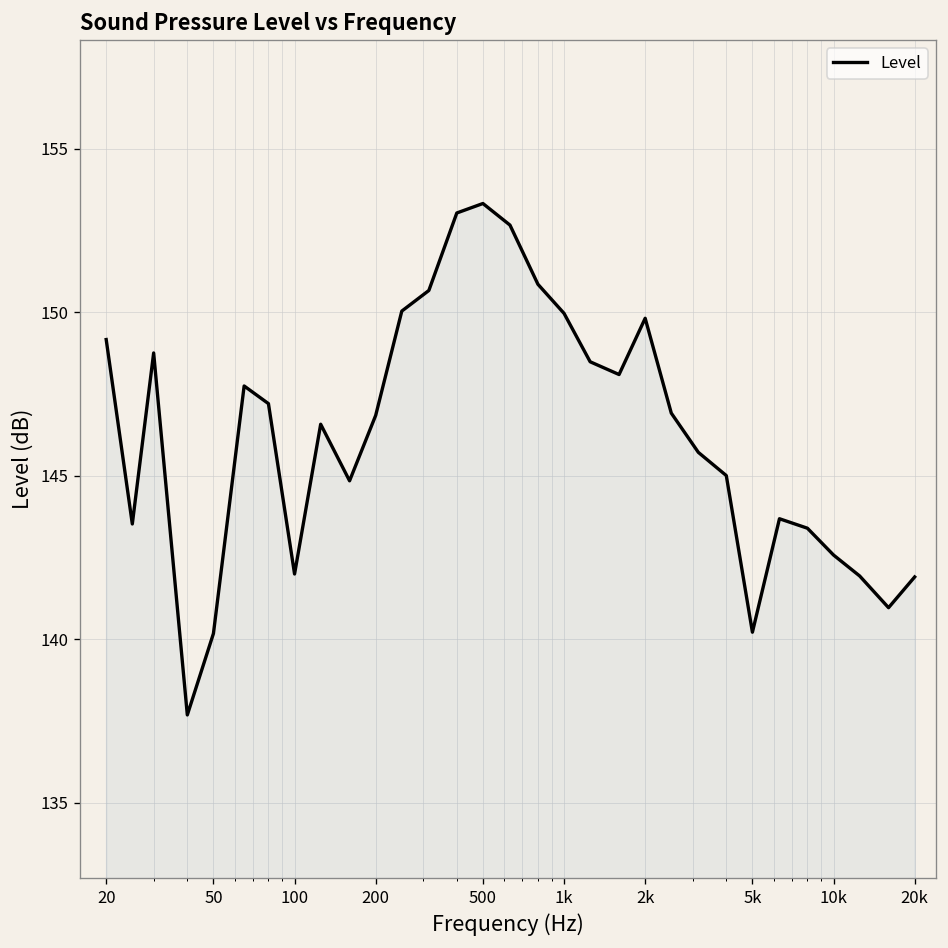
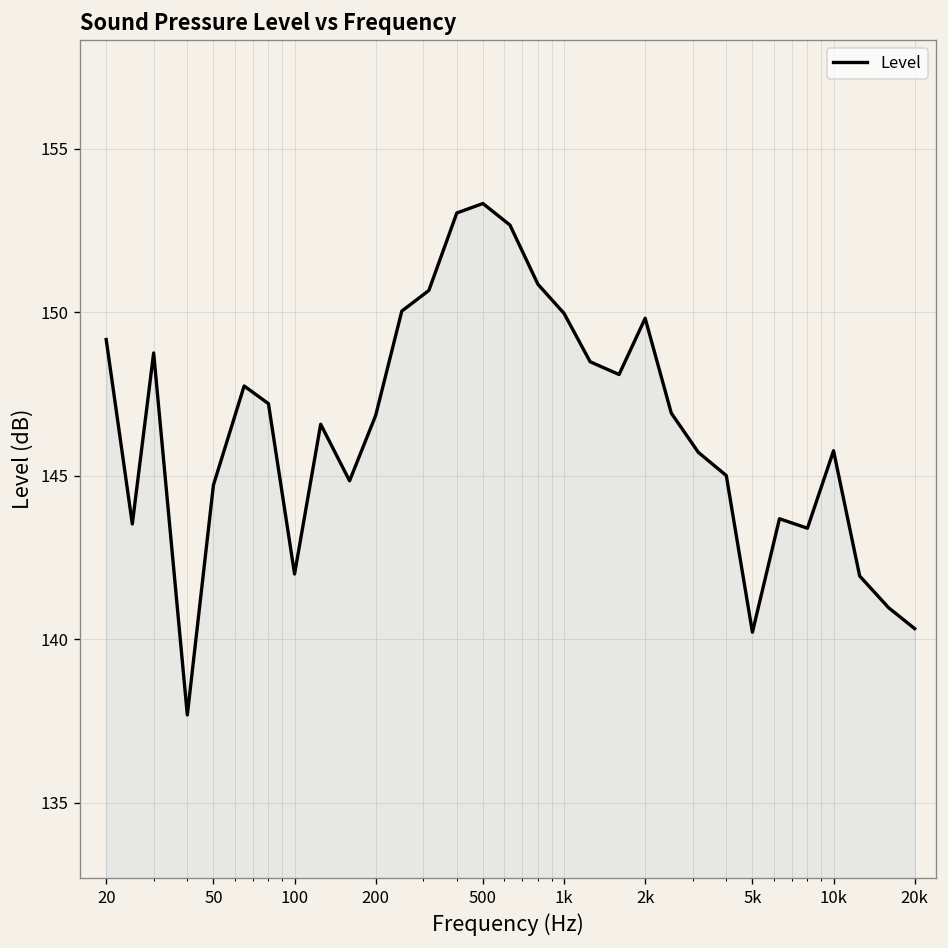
  {
    "20": 149.2,
-   "50": 140.2,
+   "50": 144.7,
    "100": 142.0,
    "200": 146.9,
    "500": 153.3,
    "1k": 150.0,
    "2k": 149.8,
    "5k": 140.2,
-   "10k": 142.6,
-   "20k": 141.9
+   "10k": 145.8,
+   "20k": 140.3
  }
